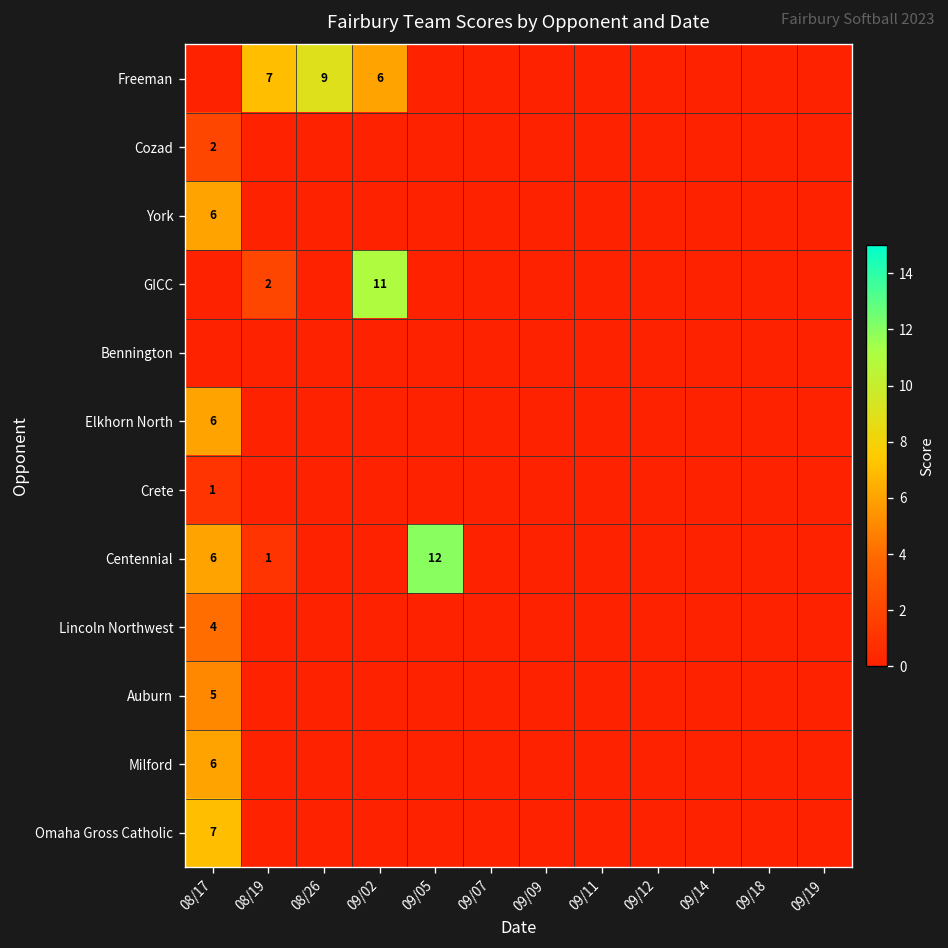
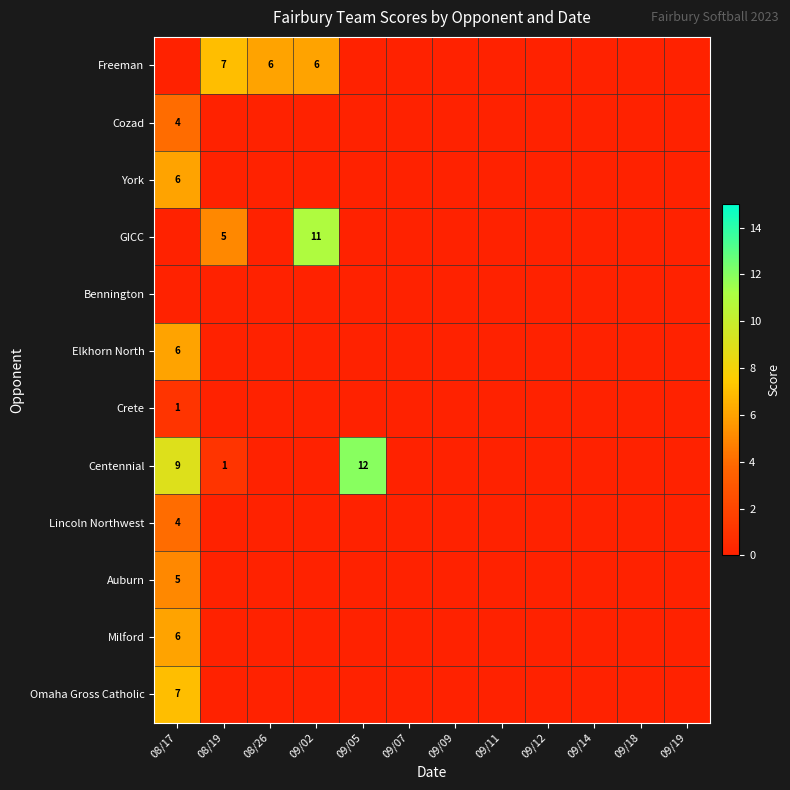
  {
    "Freeman": {
      "08/19": 7,
-     "08/26": 9,
+     "08/26": 6,
      "09/02": 6
    },
    "Cozad": {
-     "08/17": 2
+     "08/17": 4
    },
    "York": {
      "08/17": 6
    },
    "GICC": {
-     "08/19": 2,
+     "08/19": 5,
      "09/02": 11
    },
    "Elkhorn North": {
      "08/17": 6
    },
    "Crete": {
      "08/17": 1
    },
    "Centennial": {
-     "08/17": 6,
+     "08/17": 9,
      "08/19": 1,
      "09/05": 12
    },
    "Lincoln Northwest": {
      "08/17": 4
    },
    "Auburn": {
      "08/17": 5
    },
    "Milford": {
      "08/17": 6
    },
    "Omaha Gross Catholic": {
      "08/17": 7
    }
  }
